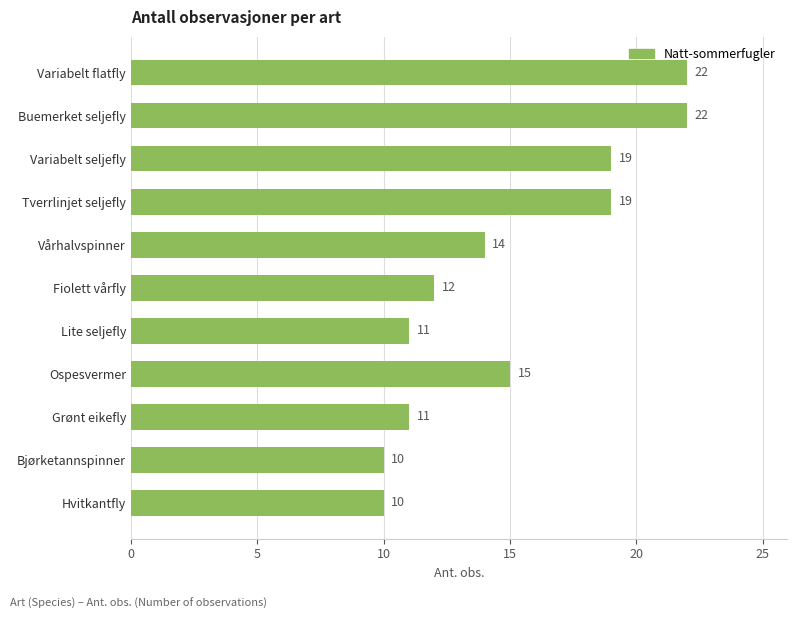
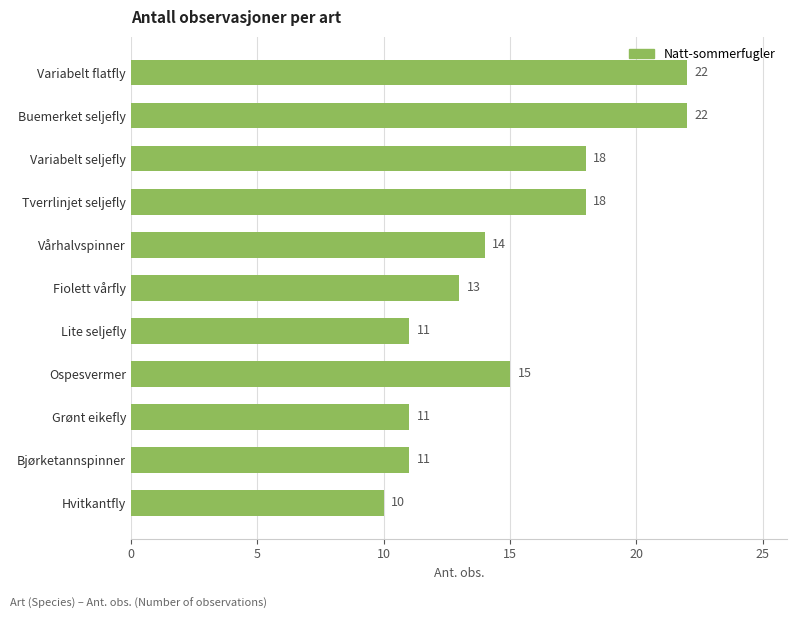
  {
    "Variabelt flatfly": 22,
    "Buemerket seljefly": 22,
-   "Variabelt seljefly": 19,
-   "Tverrlinjet seljefly": 19,
+   "Variabelt seljefly": 18,
+   "Tverrlinjet seljefly": 18,
    "Vårhalvspinner": 14,
-   "Fiolett vårfly": 12,
+   "Fiolett vårfly": 13,
    "Lite seljefly": 11,
    "Ospesvermer": 15,
    "Grønt eikefly": 11,
-   "Bjørketannspinner": 10,
+   "Bjørketannspinner": 11,
    "Hvitkantfly": 10
  }
